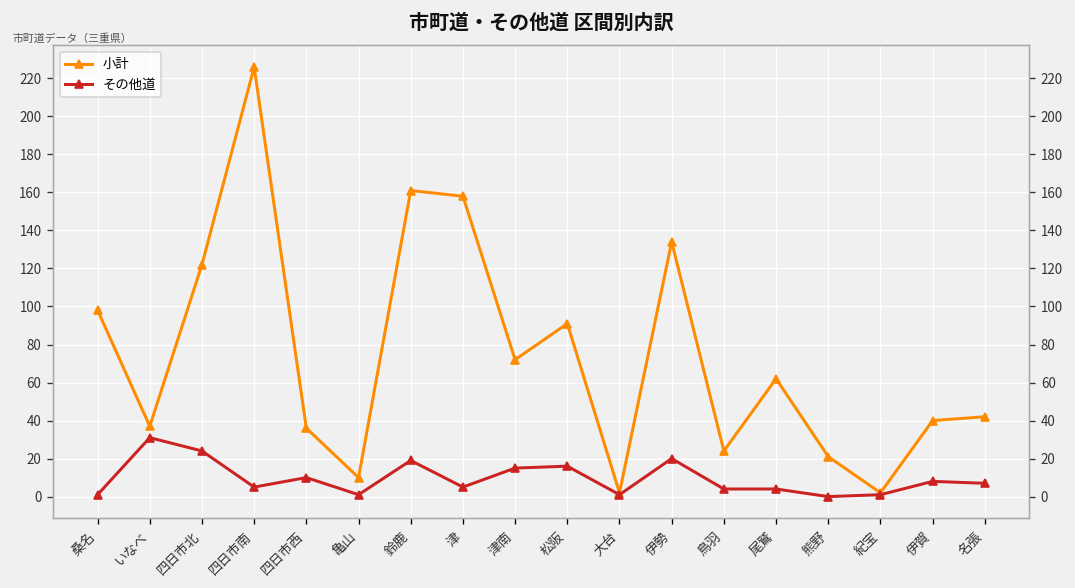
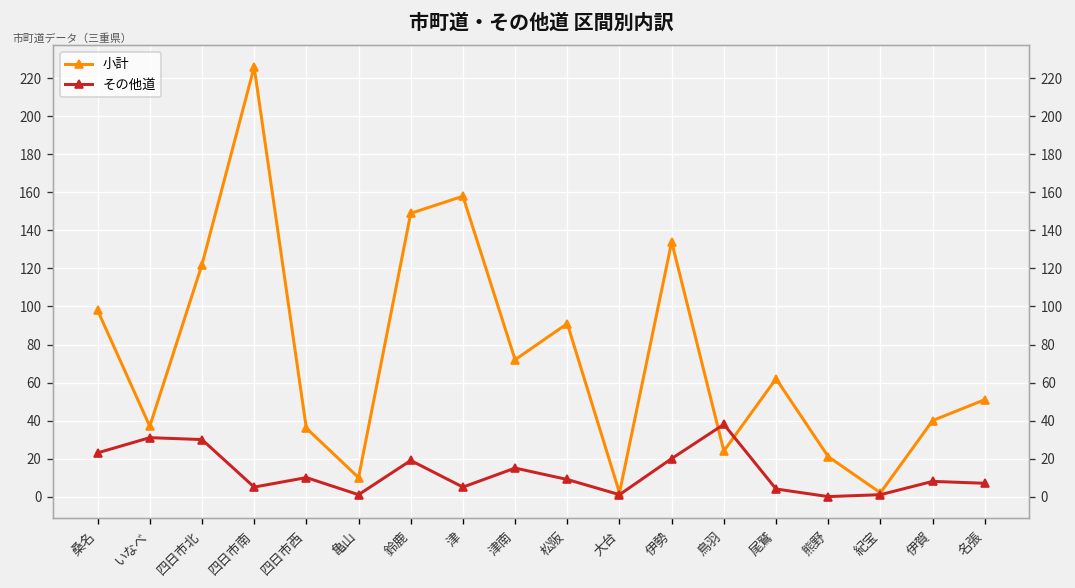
  {
    "小計": {
      "桑名": 98,
      "いなべ": 37,
      "四日市北": 122,
      "四日市南": 226,
      "四日市西": 36,
      "亀山": 10,
-     "鈴鹿": 161,
+     "鈴鹿": 149,
      "津": 158,
      "津南": 72,
      "松阪": 91,
      "伊勢": 134,
      "鳥羽": 24,
      "尾鷲": 62,
      "熊野": 21,
      "伊賀": 40,
-     "名張": 42
+     "名張": 51
    },
    "その他道": {
-     "桑名": 1,
+     "桑名": 23,
      "いなべ": 31,
-     "四日市北": 24,
+     "四日市北": 30,
      "四日市南": 5,
      "四日市西": 10,
      "亀山": 1,
      "鈴鹿": 19,
      "津": 5,
      "津南": 15,
-     "松阪": 16,
+     "松阪": 9,
      "伊勢": 20,
-     "鳥羽": 4,
+     "鳥羽": 38,
      "尾鷲": 4,
      "熊野": 0,
      "伊賀": 8,
      "名張": 7
    }
  }
